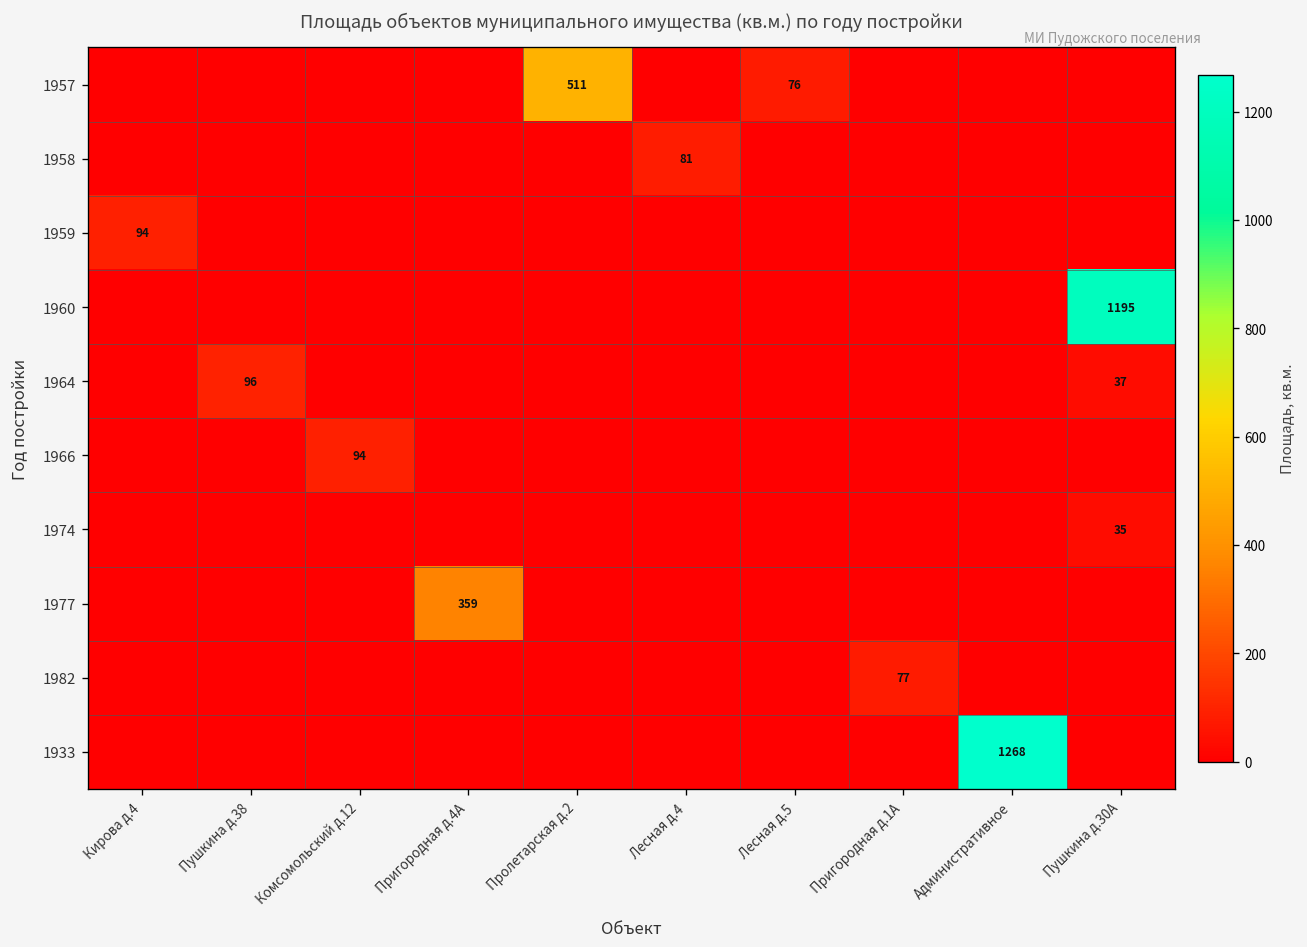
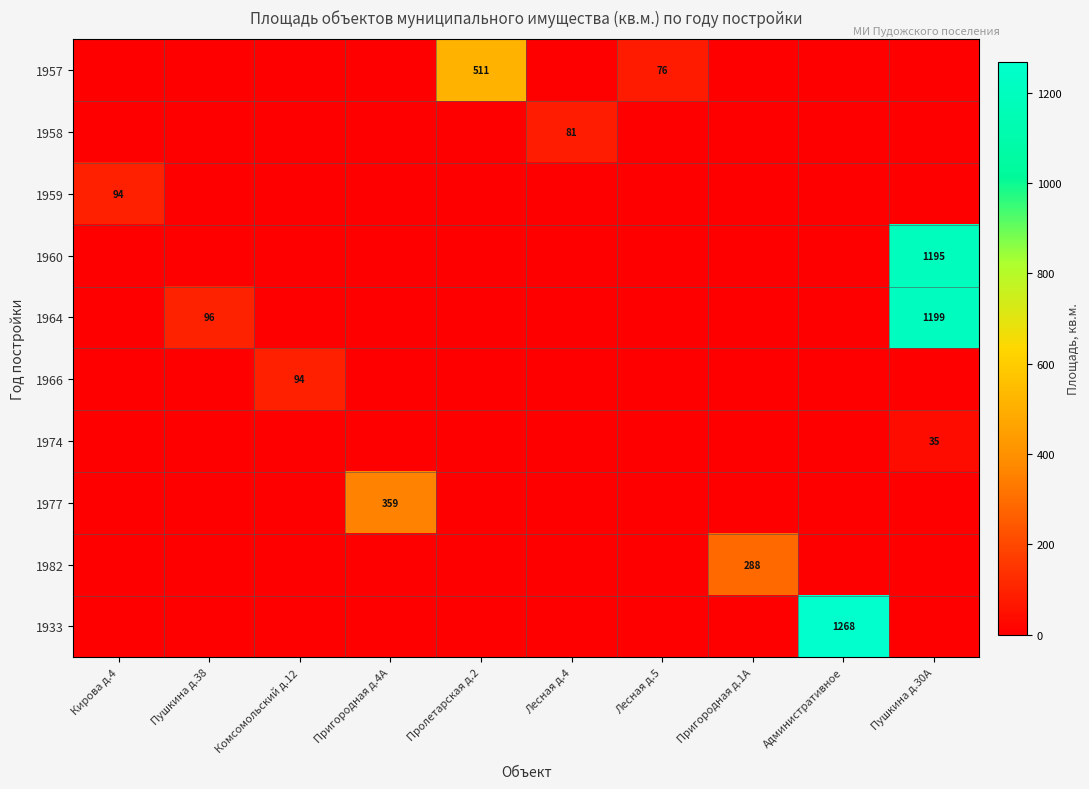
  {
    "1957": {
      "Пролетарская д.2": 511,
      "Лесная д.5": 76
    },
    "1958": {
      "Лесная д.4": 81
    },
    "1959": {
      "Кирова д.4": 94
    },
    "1960": {
      "Пушкина д.30А": 1195
    },
    "1964": {
      "Пушкина д.38": 96,
-     "Пушкина д.30А": 37
+     "Пушкина д.30А": 1199
    },
    "1966": {
      "Комсомольский д.12": 94
    },
    "1974": {
      "Пушкина д.30А": 35
    },
    "1977": {
      "Пригородная д.4А": 359
    },
    "1982": {
-     "Пригородная д.1А": 77
+     "Пригородная д.1А": 288
    },
    "1933": {
      "Административное": 1268
    }
  }
